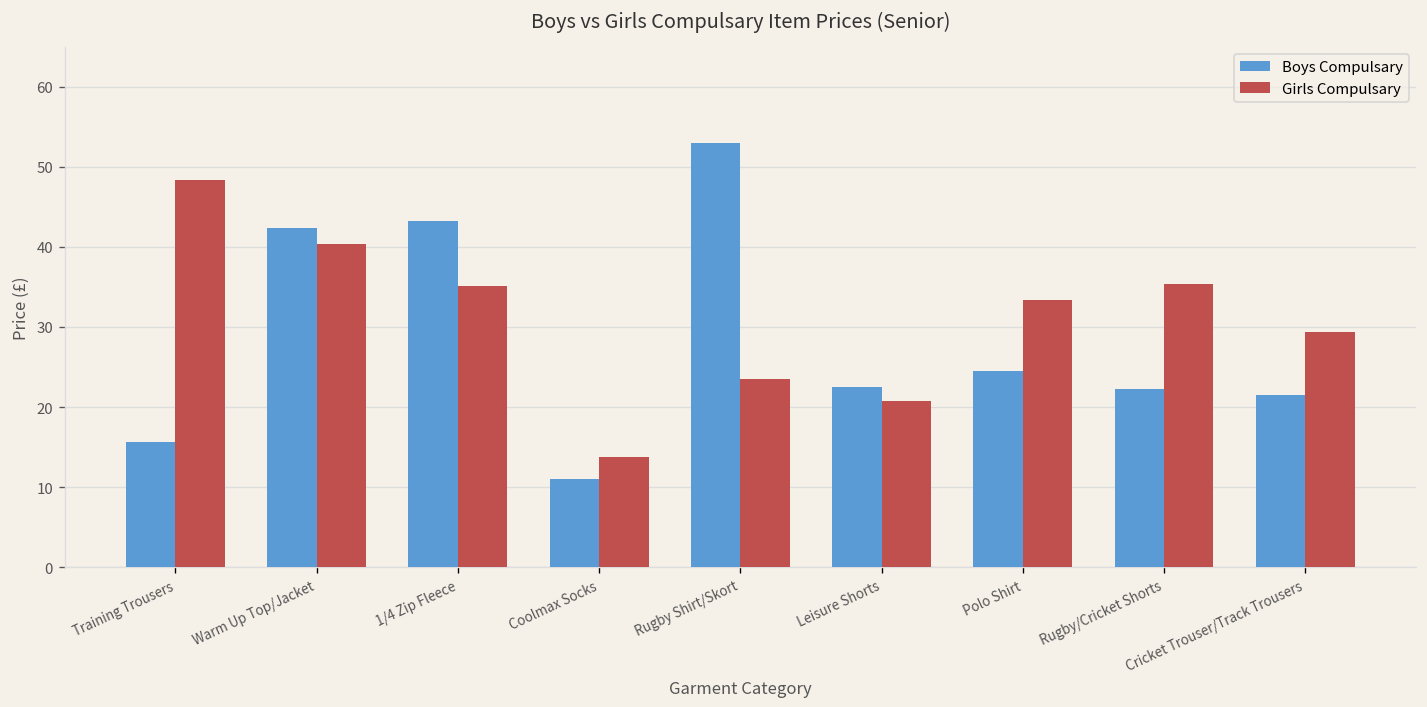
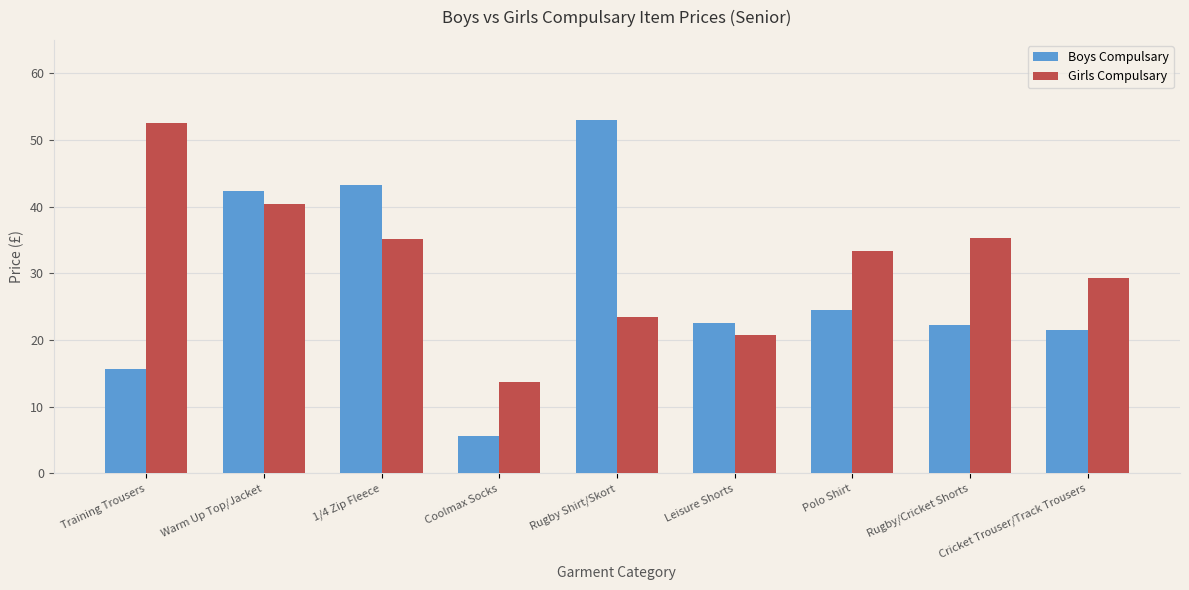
  {
    "Boys Compulsary": {
      "Training Trousers": 16,
      "Warm Up Top/Jacket": 42,
      "1/4 Zip Fleece": 43,
-     "Coolmax Socks": 11,
+     "Coolmax Socks": 6,
      "Rugby Shirt/Skort": 53,
      "Leisure Shorts": 22,
      "Polo Shirt": 24,
      "Rugby/Cricket Shorts": 22,
      "Cricket Trouser/Track Trousers": 21
    },
    "Girls Compulsary": {
-     "Training Trousers": 48,
+     "Training Trousers": 53,
      "Warm Up Top/Jacket": 40,
      "1/4 Zip Fleece": 35,
      "Coolmax Socks": 14,
      "Rugby Shirt/Skort": 23,
      "Leisure Shorts": 21,
      "Polo Shirt": 33,
      "Rugby/Cricket Shorts": 35,
      "Cricket Trouser/Track Trousers": 29
    }
  }
